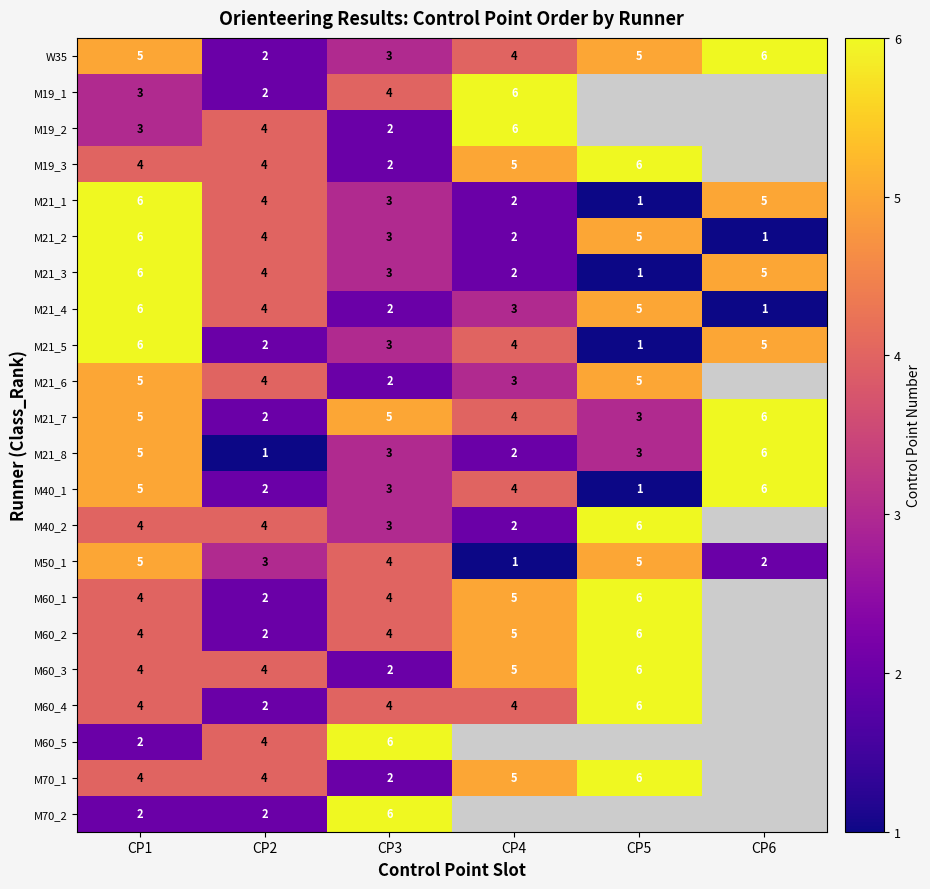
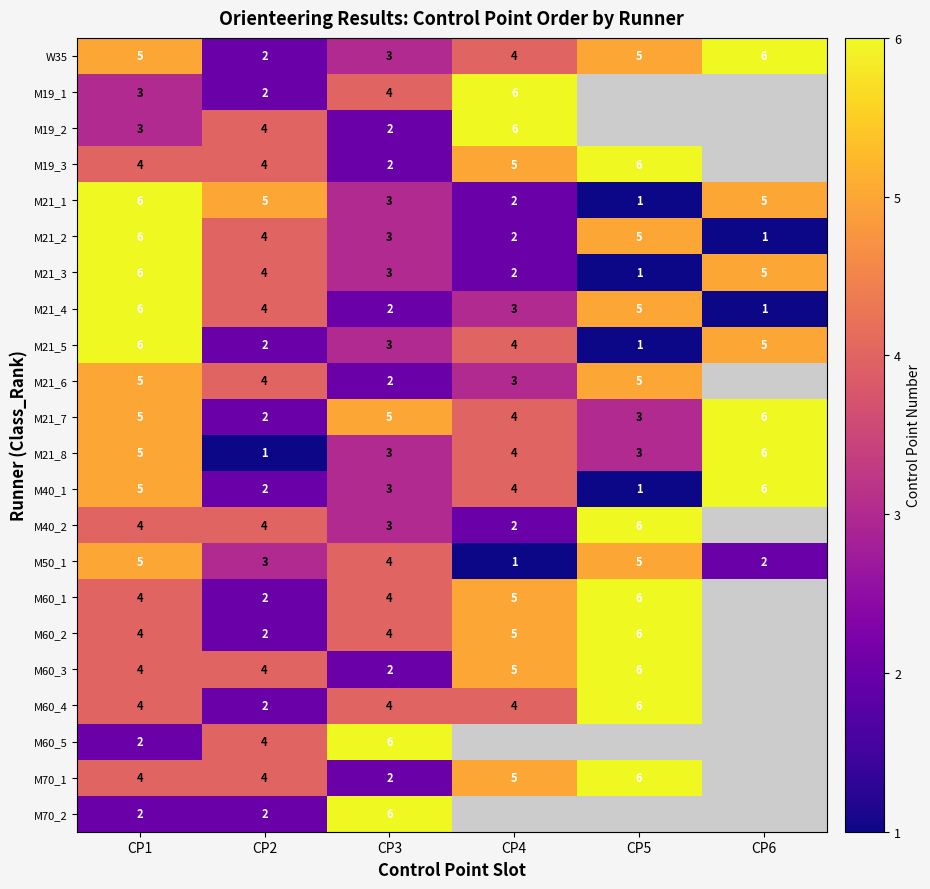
  {
    "W35": {
      "CP1": 5,
      "CP2": 2,
      "CP3": 3,
      "CP4": 4,
      "CP5": 5,
      "CP6": 6
    },
    "M19_1": {
      "CP1": 3,
      "CP2": 2,
      "CP3": 4,
      "CP4": 6
    },
    "M19_2": {
      "CP1": 3,
      "CP2": 4,
      "CP3": 2,
      "CP4": 6
    },
    "M19_3": {
      "CP1": 4,
      "CP2": 4,
      "CP3": 2,
      "CP4": 5,
      "CP5": 6
    },
    "M21_1": {
      "CP1": 6,
-     "CP2": 4,
+     "CP2": 5,
      "CP3": 3,
      "CP4": 2,
      "CP5": 1,
      "CP6": 5
    },
    "M21_2": {
      "CP1": 6,
      "CP2": 4,
      "CP3": 3,
      "CP4": 2,
      "CP5": 5,
      "CP6": 1
    },
    "M21_3": {
      "CP1": 6,
      "CP2": 4,
      "CP3": 3,
      "CP4": 2,
      "CP5": 1,
      "CP6": 5
    },
    "M21_4": {
      "CP1": 6,
      "CP2": 4,
      "CP3": 2,
      "CP4": 3,
      "CP5": 5,
      "CP6": 1
    },
    "M21_5": {
      "CP1": 6,
      "CP2": 2,
      "CP3": 3,
      "CP4": 4,
      "CP5": 1,
      "CP6": 5
    },
    "M21_6": {
      "CP1": 5,
      "CP2": 4,
      "CP3": 2,
      "CP4": 3,
      "CP5": 5
    },
    "M21_7": {
      "CP1": 5,
      "CP2": 2,
      "CP3": 5,
      "CP4": 4,
      "CP5": 3,
      "CP6": 6
    },
    "M21_8": {
      "CP1": 5,
      "CP2": 1,
      "CP3": 3,
-     "CP4": 2,
+     "CP4": 4,
      "CP5": 3,
      "CP6": 6
    },
    "M40_1": {
      "CP1": 5,
      "CP2": 2,
      "CP3": 3,
      "CP4": 4,
      "CP5": 1,
      "CP6": 6
    },
    "M40_2": {
      "CP1": 4,
      "CP2": 4,
      "CP3": 3,
      "CP4": 2,
      "CP5": 6
    },
    "M50_1": {
      "CP1": 5,
      "CP2": 3,
      "CP3": 4,
      "CP4": 1,
      "CP5": 5,
      "CP6": 2
    },
    "M60_1": {
      "CP1": 4,
      "CP2": 2,
      "CP3": 4,
      "CP4": 5,
      "CP5": 6
    },
    "M60_2": {
      "CP1": 4,
      "CP2": 2,
      "CP3": 4,
      "CP4": 5,
      "CP5": 6
    },
    "M60_3": {
      "CP1": 4,
      "CP2": 4,
      "CP3": 2,
      "CP4": 5,
      "CP5": 6
    },
    "M60_4": {
      "CP1": 4,
      "CP2": 2,
      "CP3": 4,
      "CP4": 4,
      "CP5": 6
    },
    "M60_5": {
      "CP1": 2,
      "CP2": 4,
      "CP3": 6
    },
    "M70_1": {
      "CP1": 4,
      "CP2": 4,
      "CP3": 2,
      "CP4": 5,
      "CP5": 6
    },
    "M70_2": {
      "CP1": 2,
      "CP2": 2,
      "CP3": 6
    }
  }
